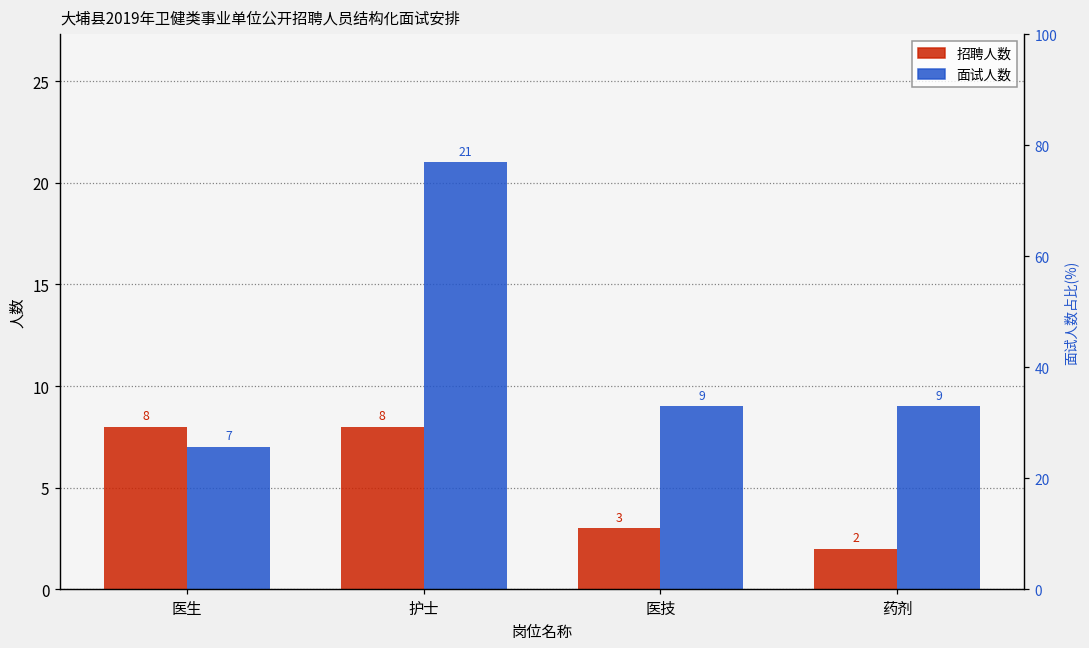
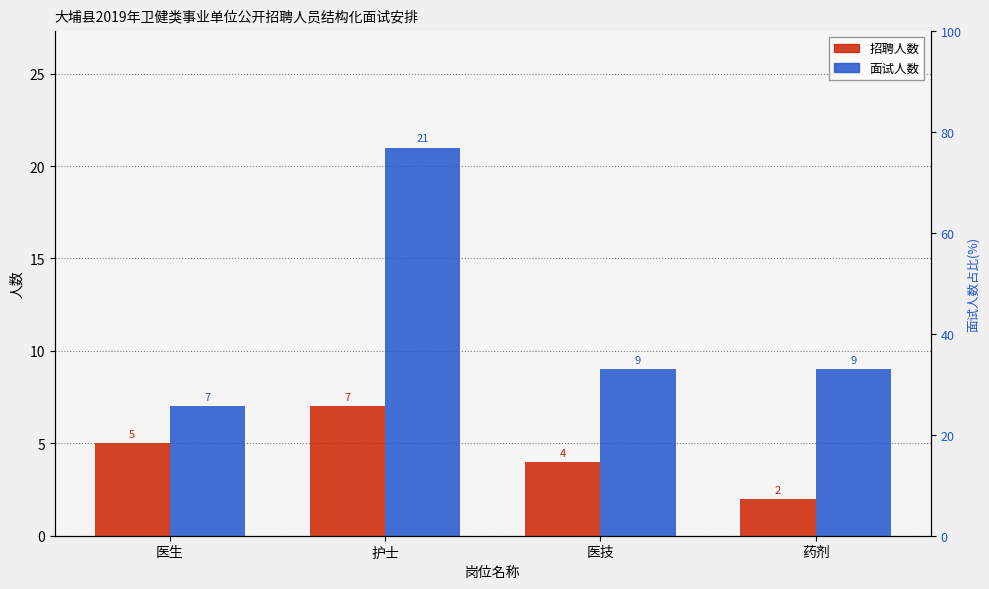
  {
    "招聘人数": {
-     "医生": 8,
-     "护士": 8,
-     "医技": 3,
+     "医生": 5,
+     "护士": 7,
+     "医技": 4,
      "药剂": 2
    },
    "面试人数": {
      "医生": 7,
      "护士": 21,
      "医技": 9,
      "药剂": 9
    }
  }
